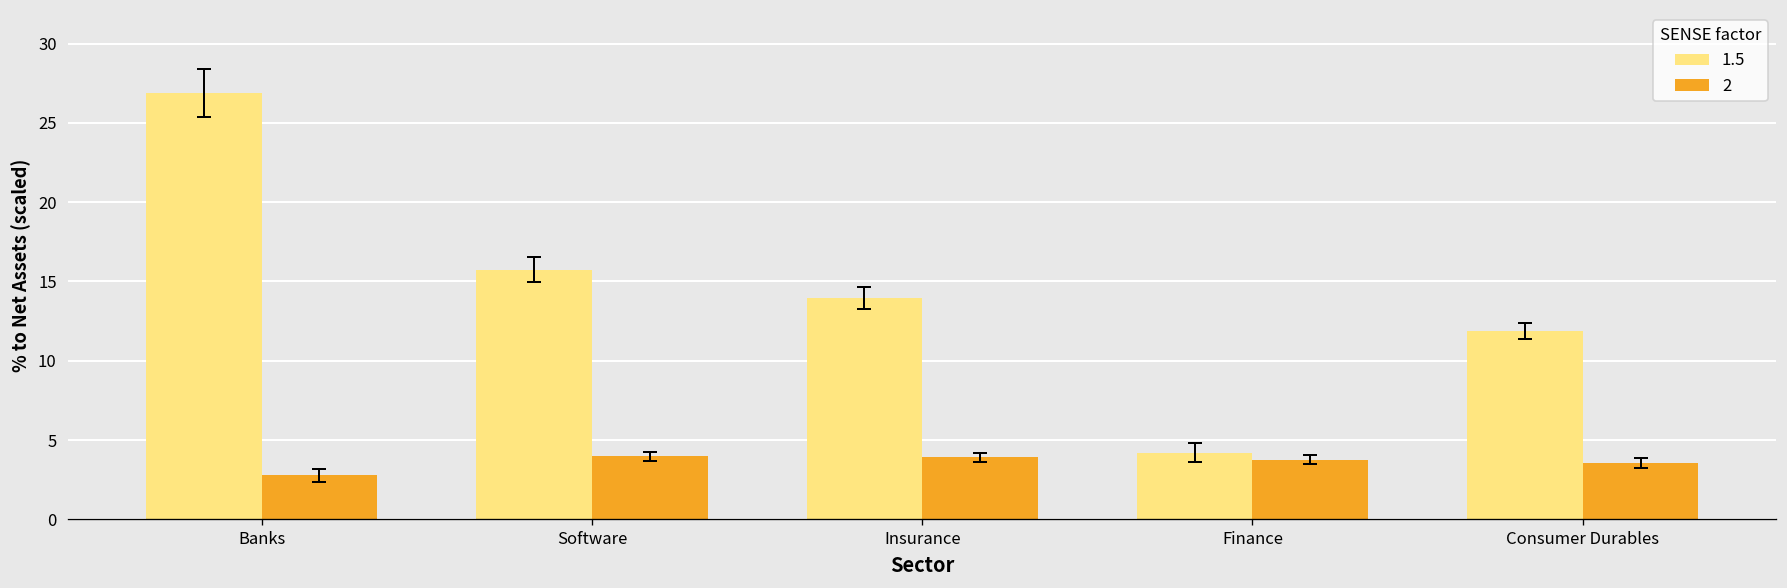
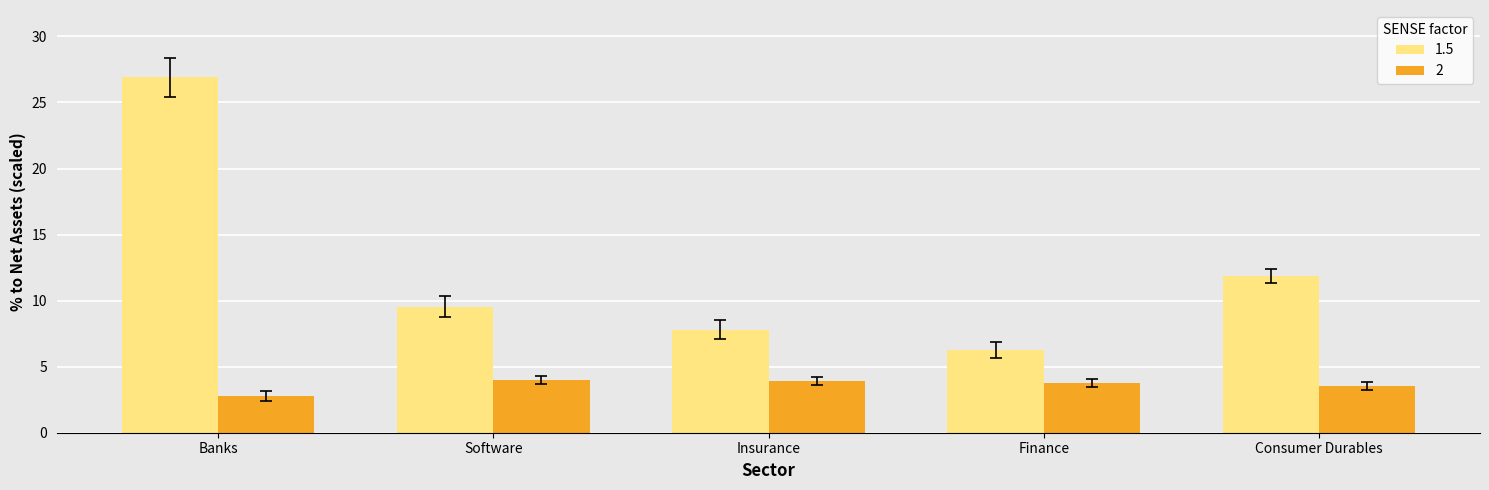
  {
    "1.5": {
      "Banks": 26.9,
-     "Software": 15.7,
-     "Insurance": 14.0,
-     "Finance": 4.2,
+     "Software": 9.5,
+     "Insurance": 7.8,
+     "Finance": 6.3,
      "Consumer Durables": 11.9
    },
    "2": {
      "Banks": 2.8,
      "Software": 4.0,
      "Insurance": 3.9,
      "Finance": 3.8,
      "Consumer Durables": 3.6
    }
  }
